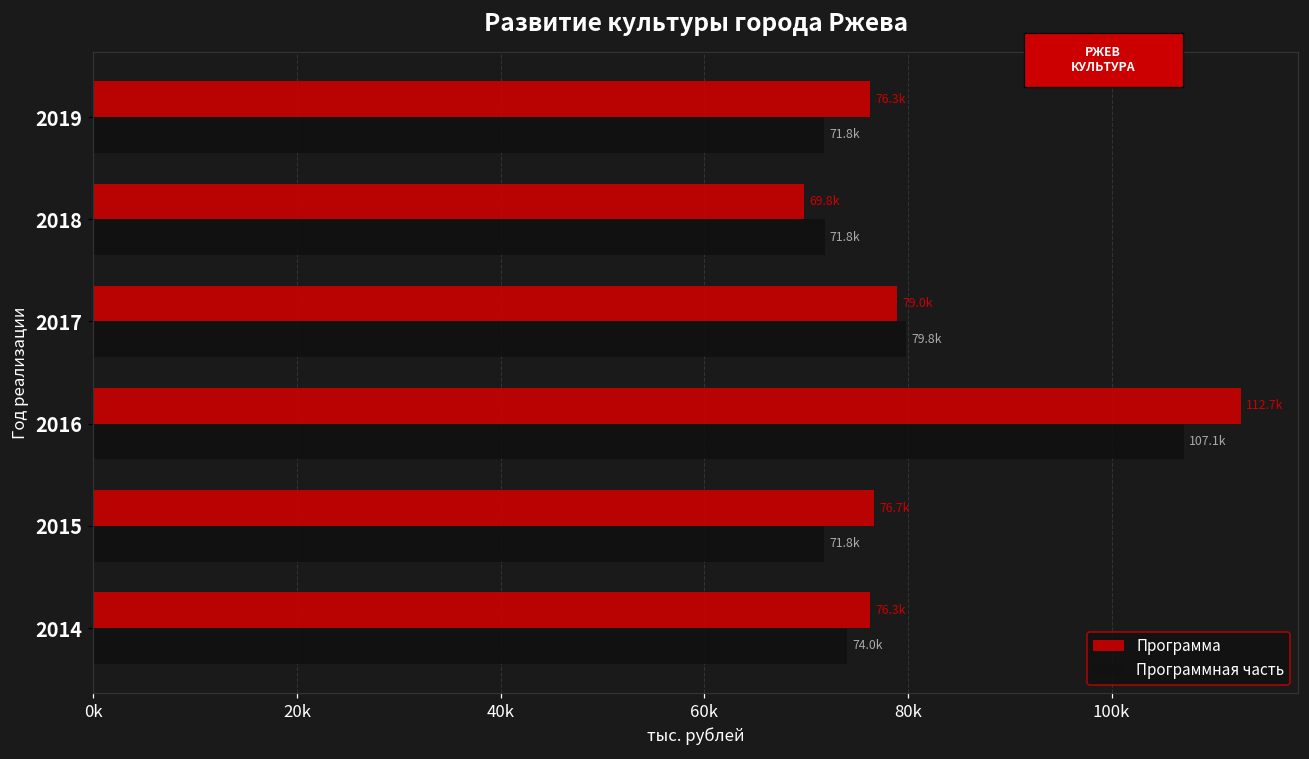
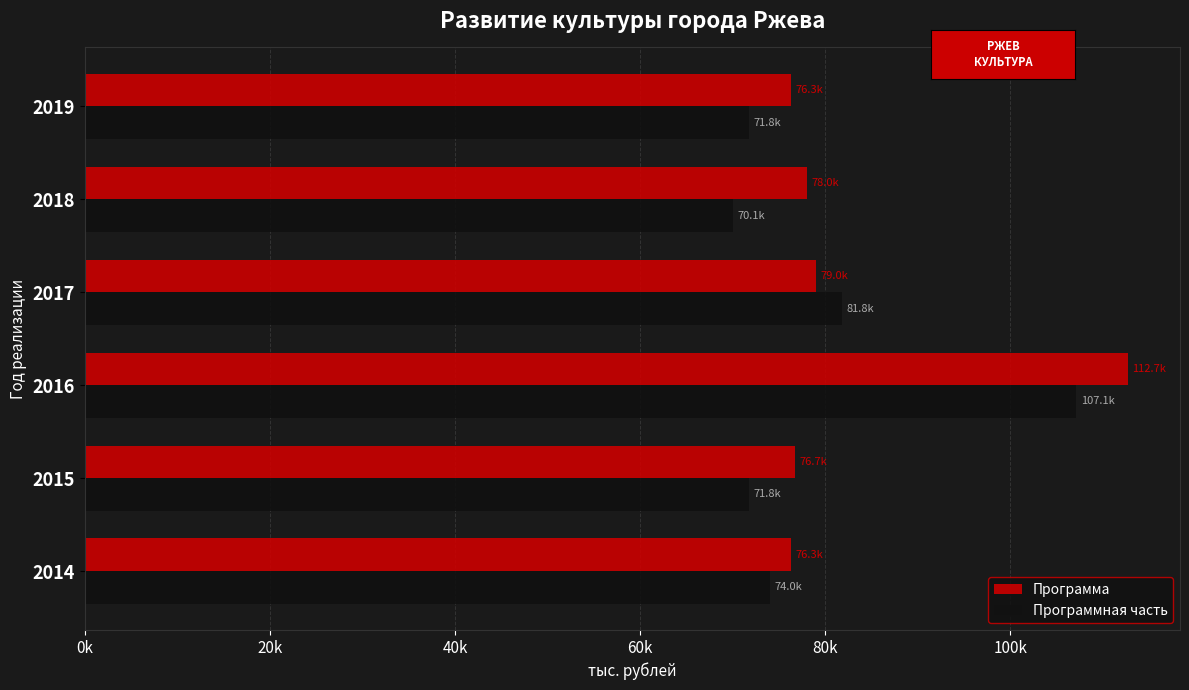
  {
    "Программа": {
      "2019": "76.3k",
-     "2018": "69.8k",
+     "2018": "78.0k",
      "2017": "79.0k",
      "2016": "112.7k",
      "2015": "76.7k",
      "2014": "76.3k"
    },
    "Программная часть": {
      "2019": "71.8k",
-     "2018": "71.8k",
-     "2017": "79.8k",
+     "2018": "70.1k",
+     "2017": "81.8k",
      "2016": "107.1k",
      "2015": "71.8k",
      "2014": "74.0k"
    }
  }
